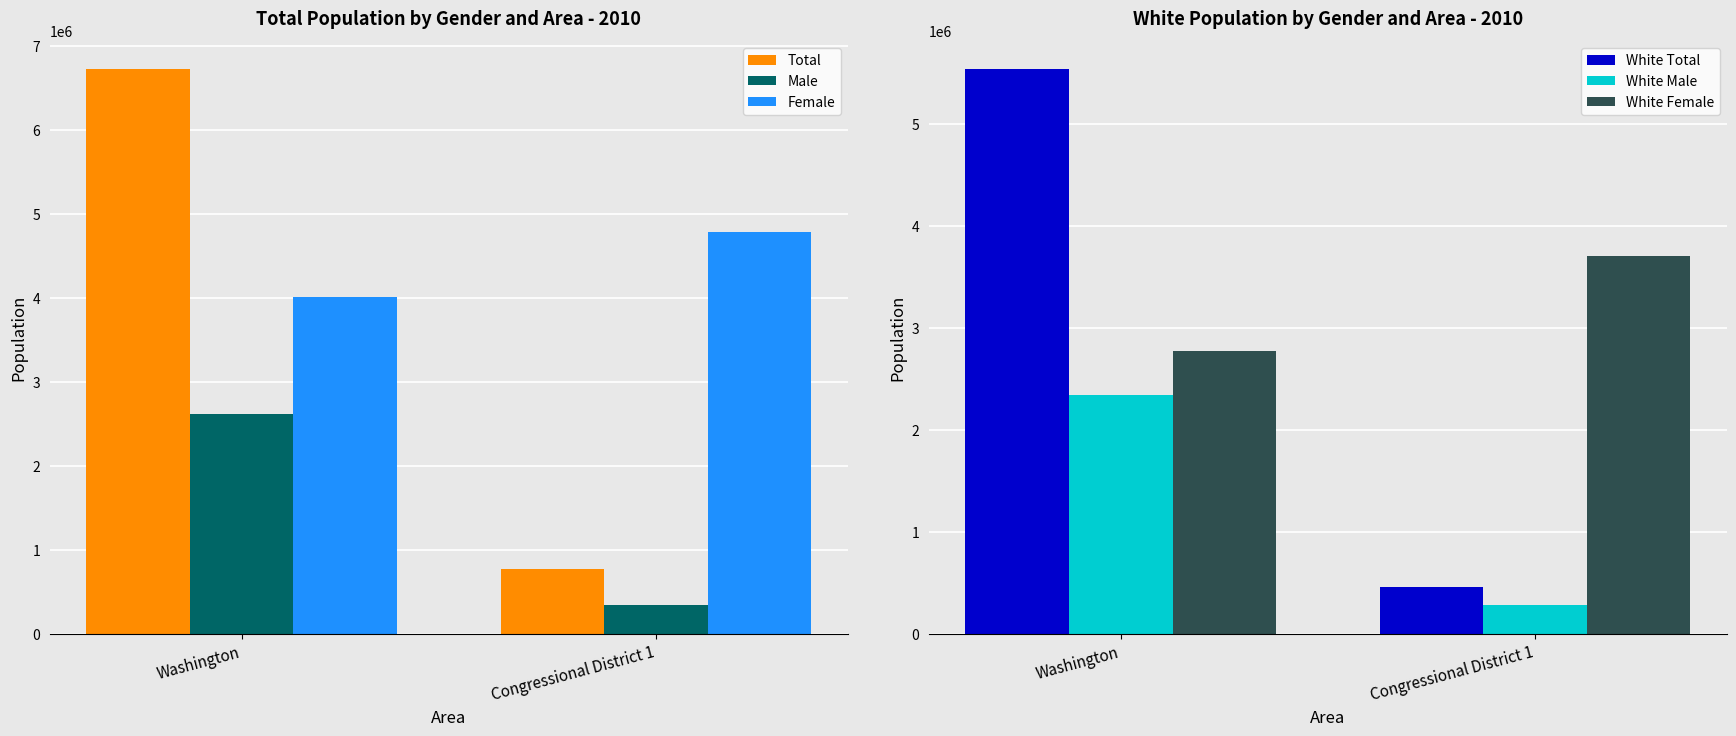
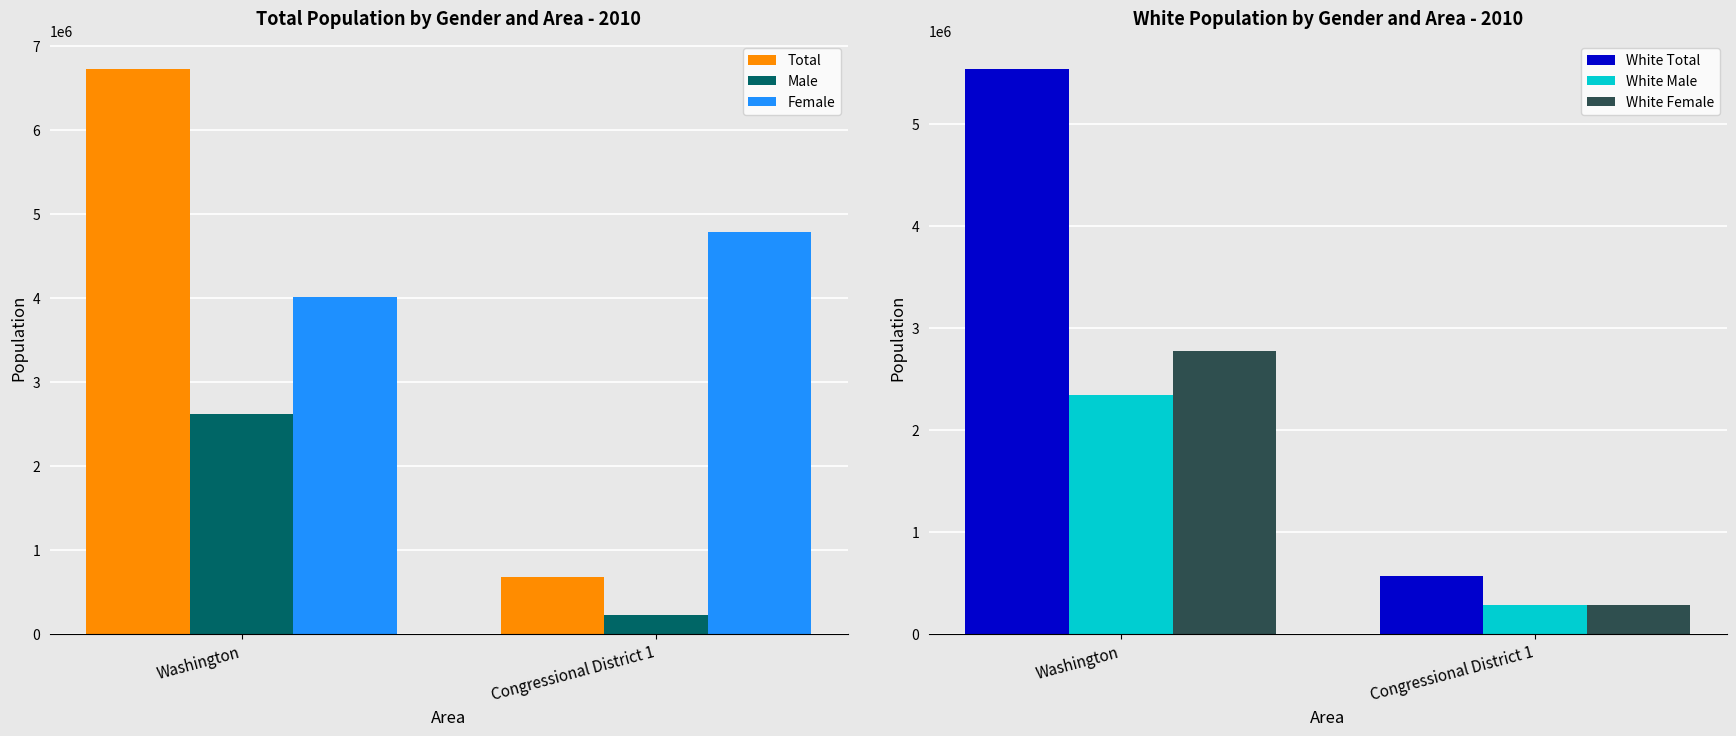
  {
    "Total Population by Gender and Area - 2010": {
      "Total": {
        "Washington": 6700000,
-       "Congressional District 1": 800000
+       "Congressional District 1": 700000
      },
      "Male": {
        "Washington": 2600000,
-       "Congressional District 1": 300000
+       "Congressional District 1": 200000
      },
      "Female": {
        "Washington": 4000000,
        "Congressional District 1": 4800000
      }
    },
    "White Population by Gender and Area - 2010": {
      "White Total": {
        "Washington": 5540000,
-       "Congressional District 1": 460000
+       "Congressional District 1": 570000
      },
      "White Male": {
        "Washington": 2340000,
        "Congressional District 1": 290000
      },
      "White Female": {
        "Washington": 2770000,
-       "Congressional District 1": 3700000
+       "Congressional District 1": 280000
      }
    }
  }
